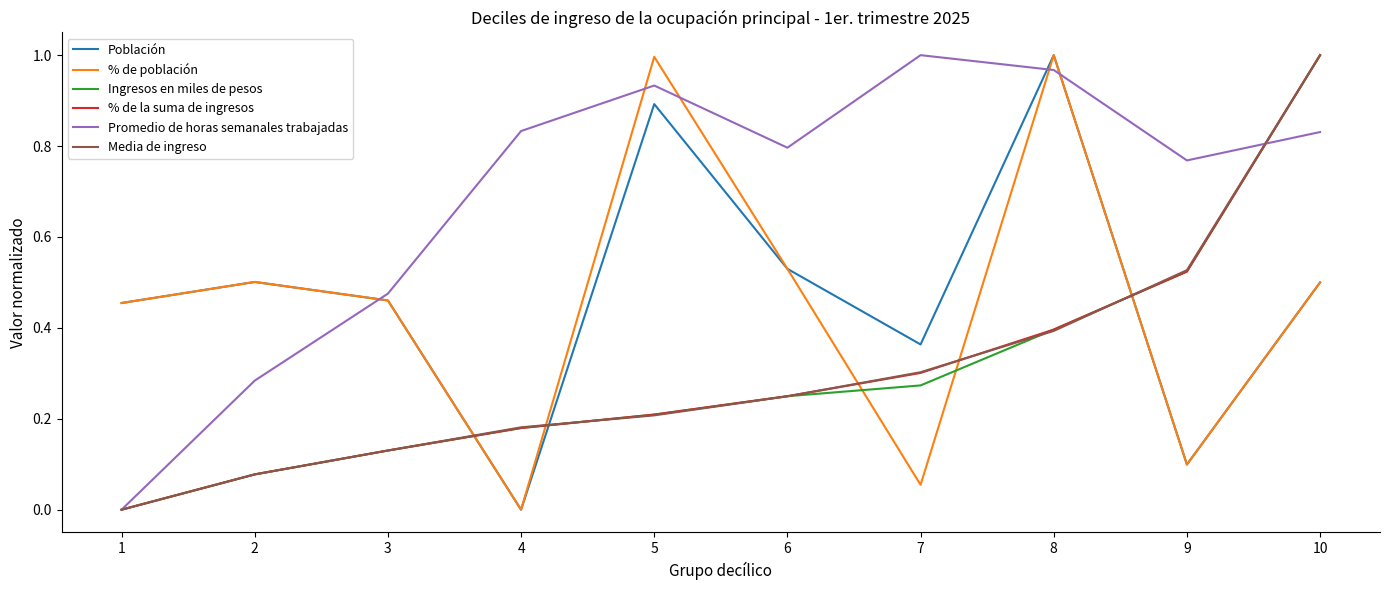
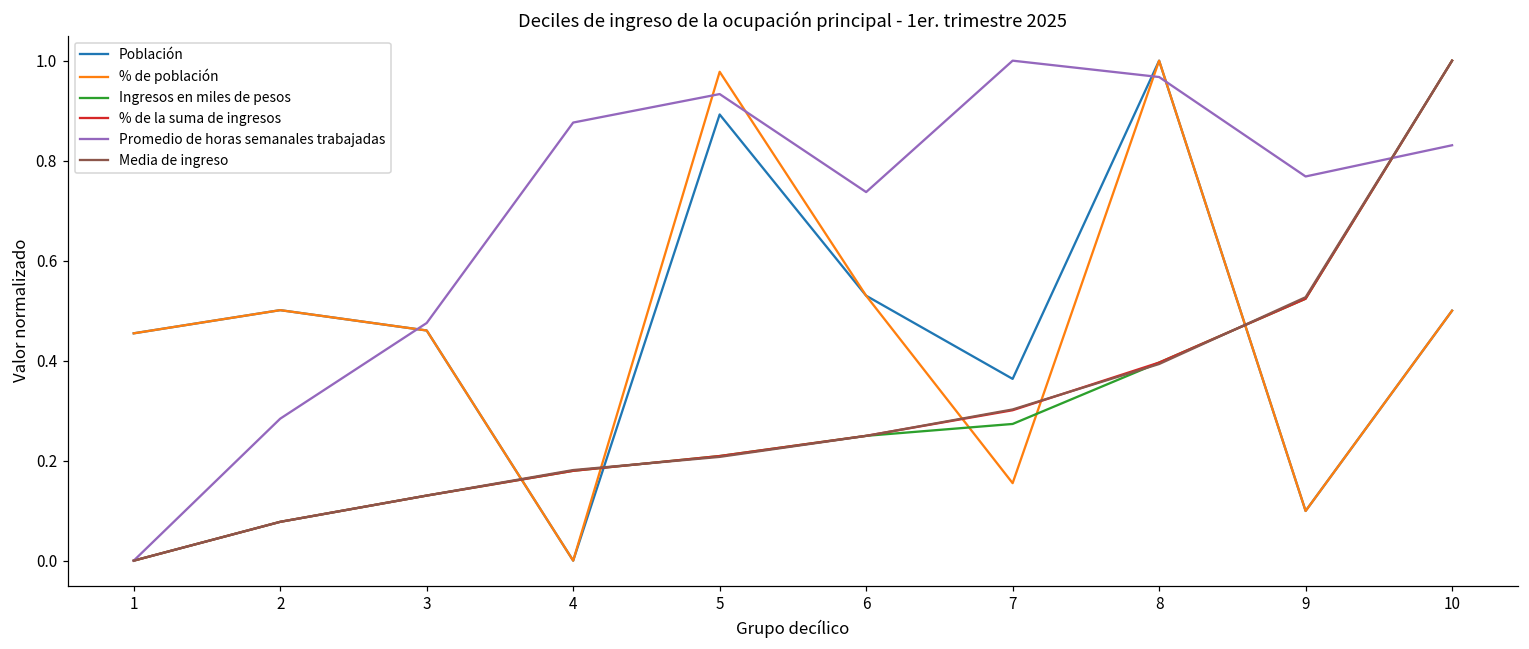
  {
    "Población": {
      "5": 0.89,
      "7": 0.36
    },
    "% de población": {
-     "5": 1.00,
-     "7": 0.05
+     "5": 0.98,
+     "7": 0.15
    },
    "Ingresos en miles de pesos": {
      "7": 0.27
    },
    "Promedio de horas semanales trabajadas": {
      "2": 0.28,
      "3": 0.48,
-     "4": 0.83,
+     "4": 0.88,
      "5": 0.93,
-     "6": 0.80,
+     "6": 0.74,
      "7": 1.00,
      "8": 0.97,
      "9": 0.77,
      "10": 0.83
    }
  }
